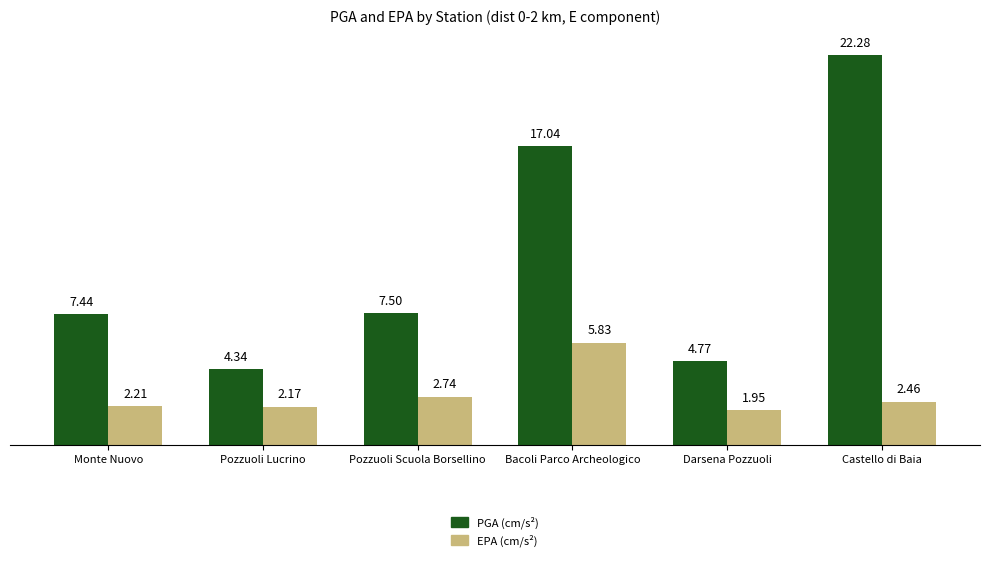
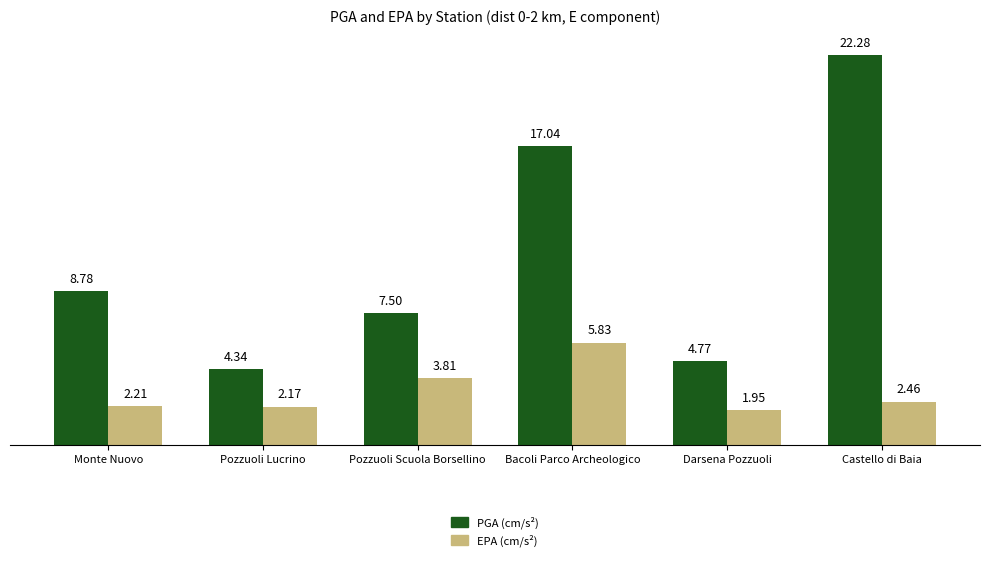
  {
    "PGA (cm/s²)": {
-     "Monte Nuovo": 7.44,
+     "Monte Nuovo": 8.78,
      "Pozzuoli Lucrino": 4.34,
      "Pozzuoli Scuola Borsellino": 7.50,
      "Bacoli Parco Archeologico": 17.04,
      "Darsena Pozzuoli": 4.77,
      "Castello di Baia": 22.28
    },
    "EPA (cm/s²)": {
      "Monte Nuovo": 2.21,
      "Pozzuoli Lucrino": 2.17,
-     "Pozzuoli Scuola Borsellino": 2.74,
+     "Pozzuoli Scuola Borsellino": 3.81,
      "Bacoli Parco Archeologico": 5.83,
      "Darsena Pozzuoli": 1.95,
      "Castello di Baia": 2.46
    }
  }
